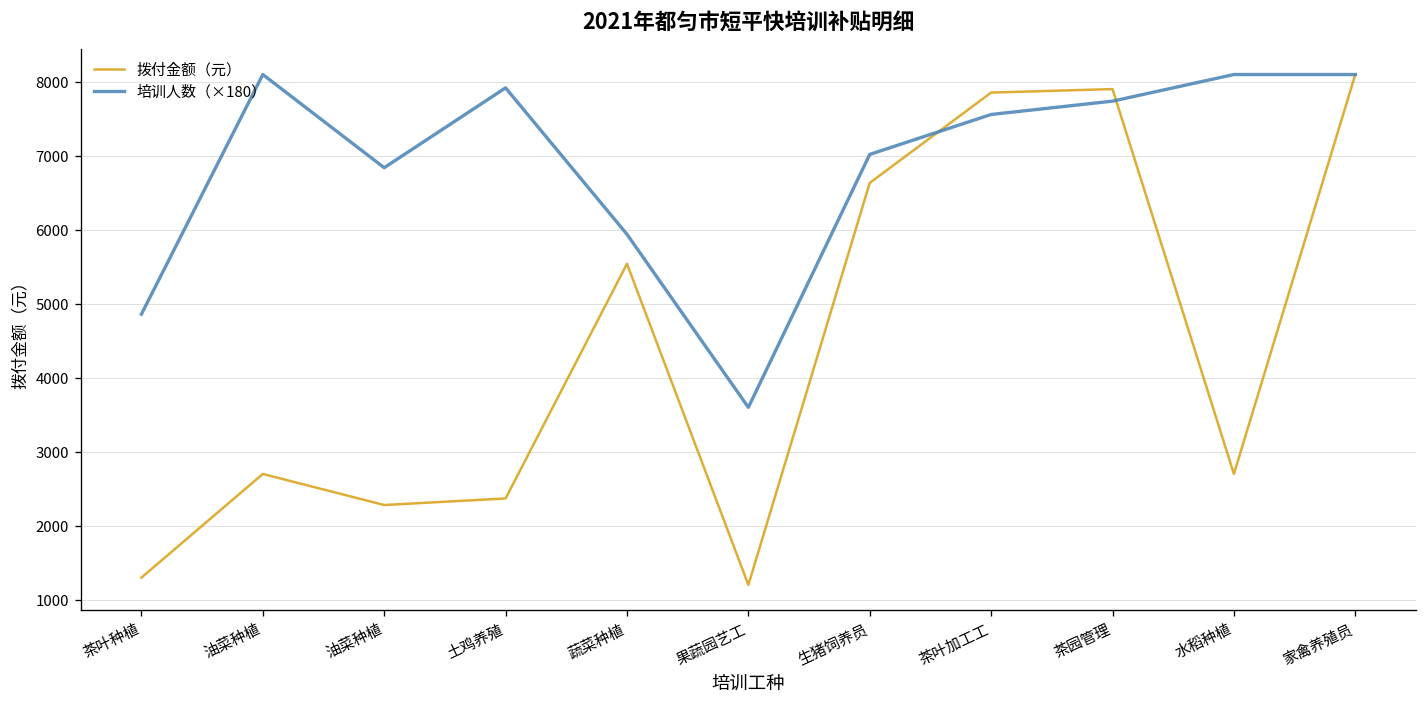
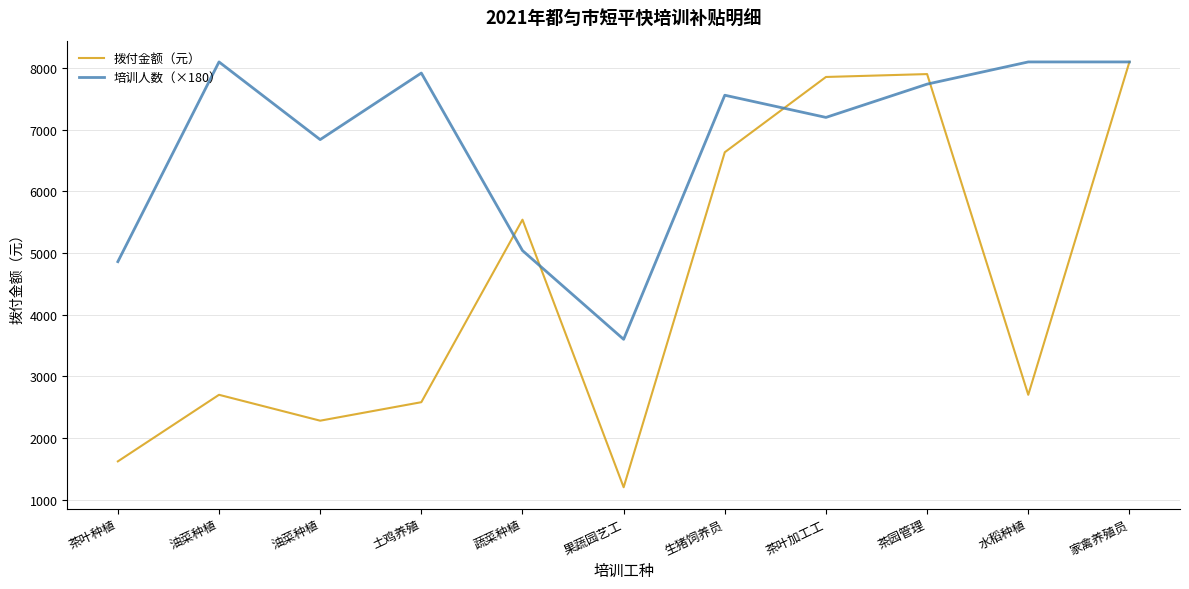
  {
    "拨付金额（元）": {
-     "茶叶种植": 1300,
-     "土鸡养殖": 2400,
+     "茶叶种植": 1600,
+     "土鸡养殖": 2600,
      "蔬菜种植": 5500,
      "果蔬园艺工": 1200,
      "生猪饲养员": 6600,
      "茶叶加工工": 7900,
      "茶园管理": 7900,
      "水稻种植": 2700
    },
    "培训人数（×180）": {
      "茶叶种植": 4900,
      "土鸡养殖": 7900,
-     "蔬菜种植": 5900,
+     "蔬菜种植": 5000,
      "果蔬园艺工": 3600,
-     "生猪饲养员": 7000,
-     "茶叶加工工": 7600,
+     "生猪饲养员": 7600,
+     "茶叶加工工": 7200,
      "茶园管理": 7700,
      "水稻种植": 8100
    }
  }
